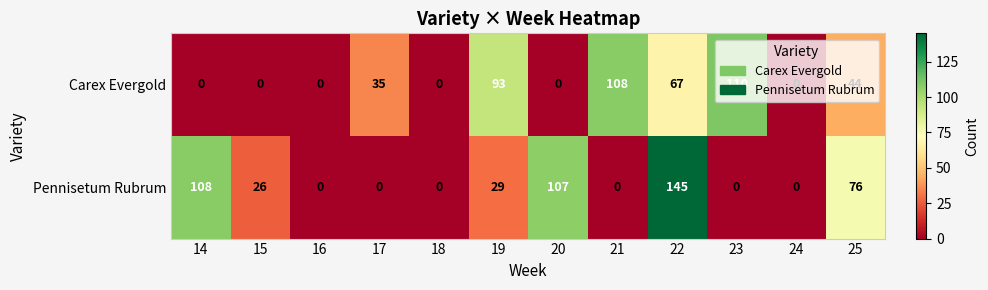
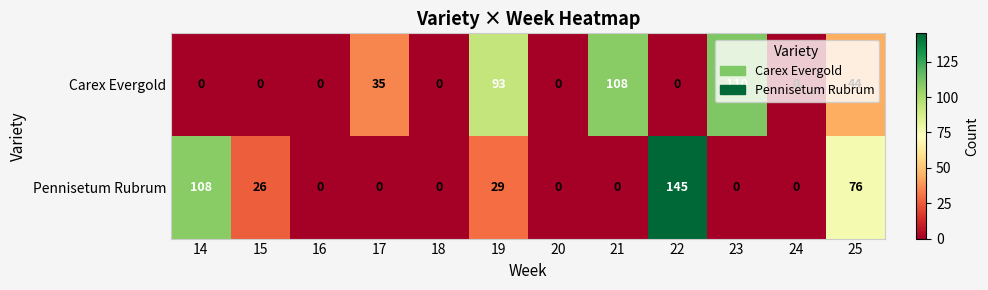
  {
    "Carex Evergold": {
      "14": 0,
      "15": 0,
      "16": 0,
      "17": 35,
      "18": 0,
      "19": 93,
      "20": 0,
      "21": 108,
-     "22": 67
+     "22": 0
    },
    "Pennisetum Rubrum": {
      "14": 108,
      "15": 26,
      "16": 0,
      "17": 0,
      "18": 0,
      "19": 29,
-     "20": 107,
+     "20": 0,
      "21": 0,
      "22": 145,
      "23": 0,
      "24": 0,
      "25": 76
    }
  }
